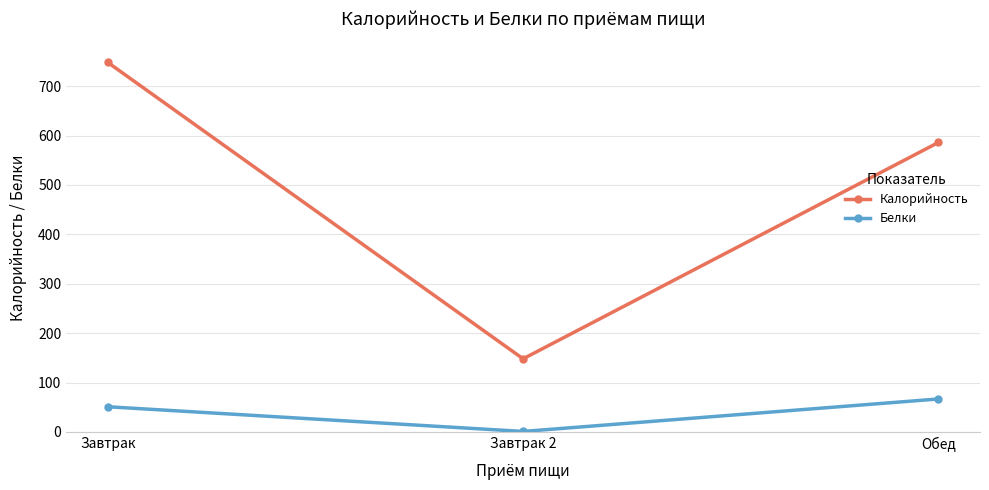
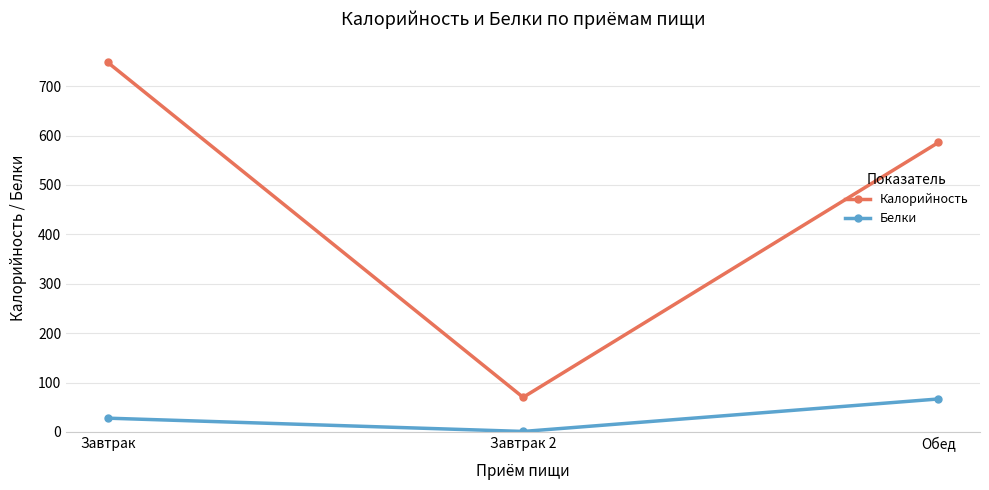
  {
    "Калорийность": {
      "Завтрак": 750,
-     "Завтрак 2": 150,
+     "Завтрак 2": 70,
      "Обед": 590
    },
    "Белки": {
-     "Завтрак": 50,
+     "Завтрак": 30,
      "Завтрак 2": 0,
      "Обед": 70
    }
  }
